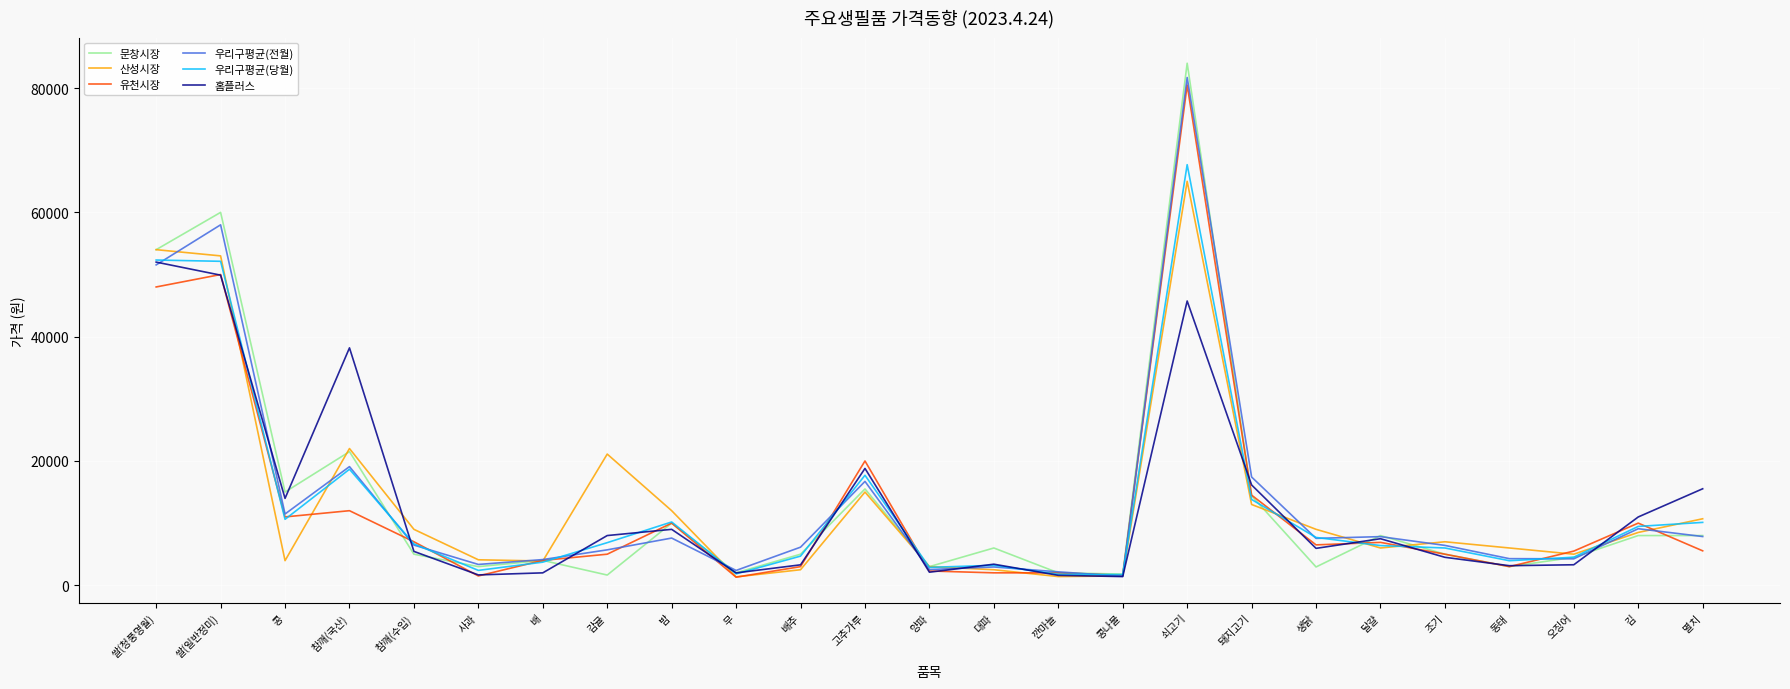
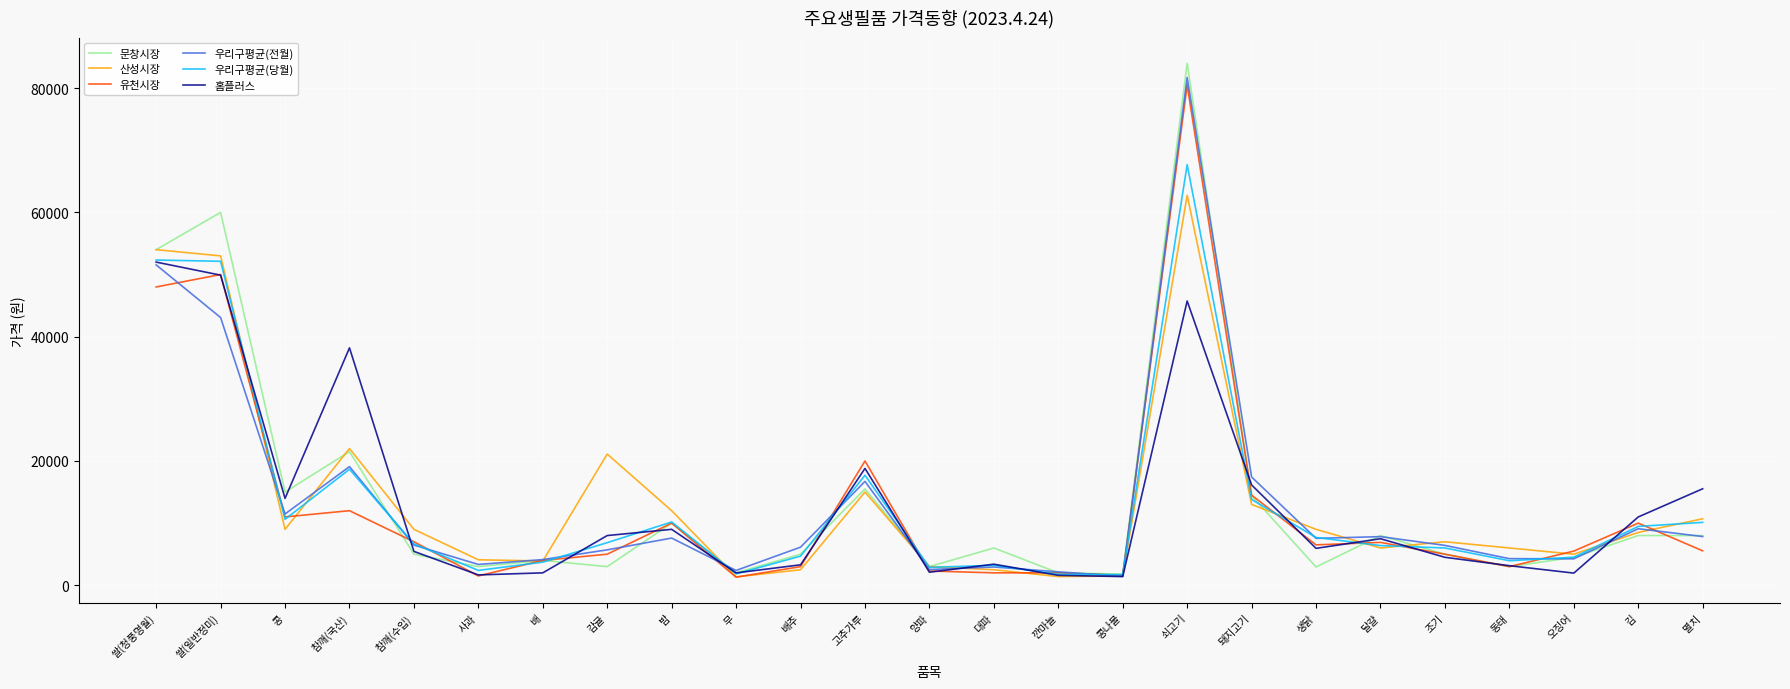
  {
    "문창시장": {
      "쌀(일반정미)": 60000,
      "콩": 15000,
      "참깨(국산)": 22000,
      "참깨(수입)": 5000,
-     "감귤": 2000,
+     "감귤": 3000,
      "고추가루": 16000,
      "대파": 6000,
      "쇠고기": 84000,
      "생닭": 3000,
      "김": 8000
    },
    "산성시장": {
      "쌀(일반정미)": 53000,
-     "콩": 4000,
+     "콩": 9000,
      "참깨(국산)": 22000,
      "참깨(수입)": 9000,
      "사과": 4000,
      "감귤": 21000,
      "밤": 12000,
      "배추": 3000,
      "고추가루": 15000,
      "대파": 3000,
-     "쇠고기": 65000,
+     "쇠고기": 63000,
      "돼지고기": 13000,
      "생닭": 9000,
      "조기": 7000,
      "동태": 6000,
      "오징어": 5000,
      "김": 9000,
      "멸치": 11000
    },
    "유천시장": {
      "쌀(청풍명월)": 48000,
      "참깨(국산)": 12000,
      "감귤": 5000,
      "고추가루": 20000,
      "대파": 2000,
      "쇠고기": 80000,
      "생닭": 7000,
      "달걀": 7000,
      "오징어": 6000,
      "김": 10000,
      "멸치": 6000
    },
    "우리구평균(전월)": {
      "쌀(청풍명월)": 52000,
-     "쌀(일반정미)": 58000,
+     "쌀(일반정미)": 43000,
      "콩": 11000,
      "참깨(국산)": 19000,
      "감귤": 6000,
      "밤": 8000,
      "배추": 6000,
      "고추가루": 17000,
      "쇠고기": 82000,
      "돼지고기": 17000,
      "조기": 6000
    },
    "우리구평균(당월)": {
      "쌀(일반정미)": 52000,
      "참깨(국산)": 19000,
      "사과": 2000,
      "감귤": 7000,
      "고추가루": 18000,
      "쇠고기": 68000,
      "돼지고기": 14000,
      "조기": 6000,
      "멸치": 10000
    },
    "홈플러스": {
      "콩": 14000,
      "참깨(국산)": 38000,
      "참깨(수입)": 5000,
      "배": 2000,
      "감귤": 8000,
      "밤": 9000,
      "고추가루": 19000,
      "쇠고기": 46000,
      "돼지고기": 16000,
      "생닭": 6000,
      "조기": 5000,
-     "오징어": 3000,
+     "오징어": 2000,
      "김": 11000,
      "멸치": 16000
    }
  }
